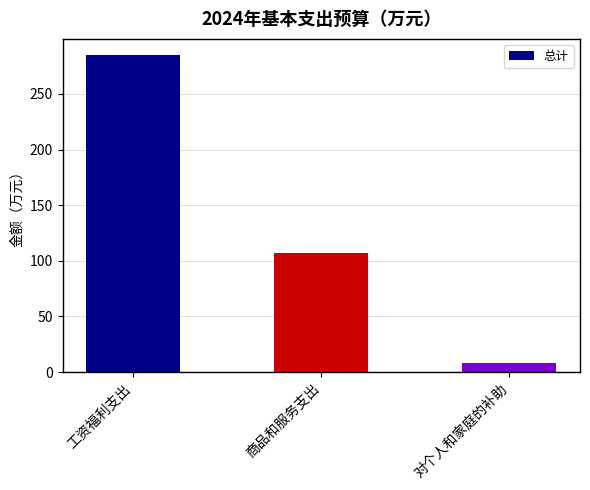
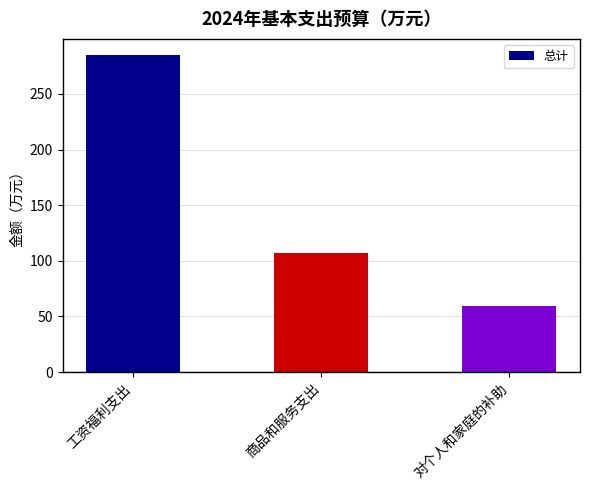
  {
    "工资福利支出": 285,
    "商品和服务支出": 107,
-   "对个人和家庭的补助": 8
+   "对个人和家庭的补助": 60
  }
